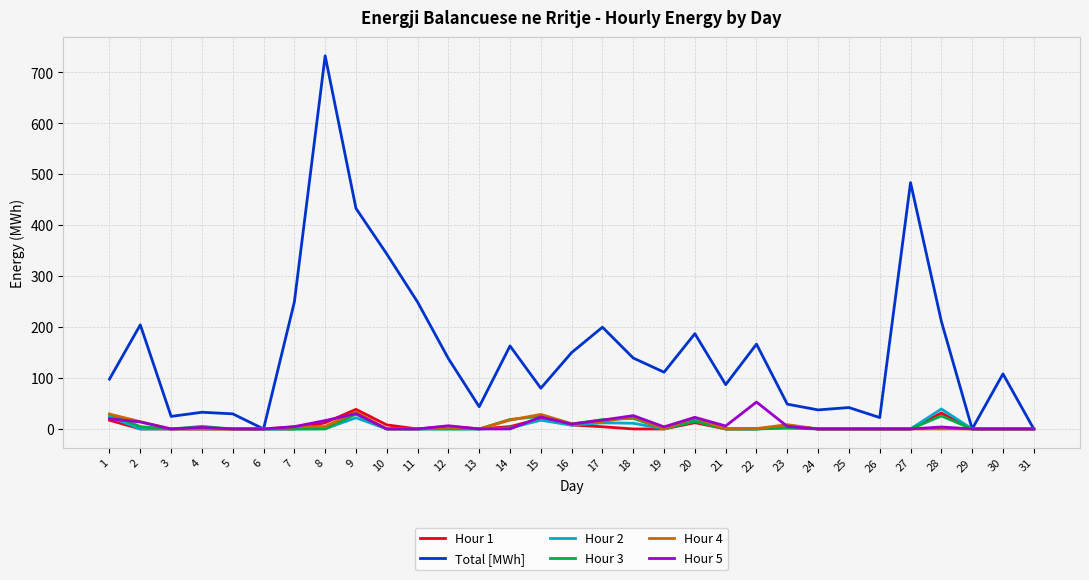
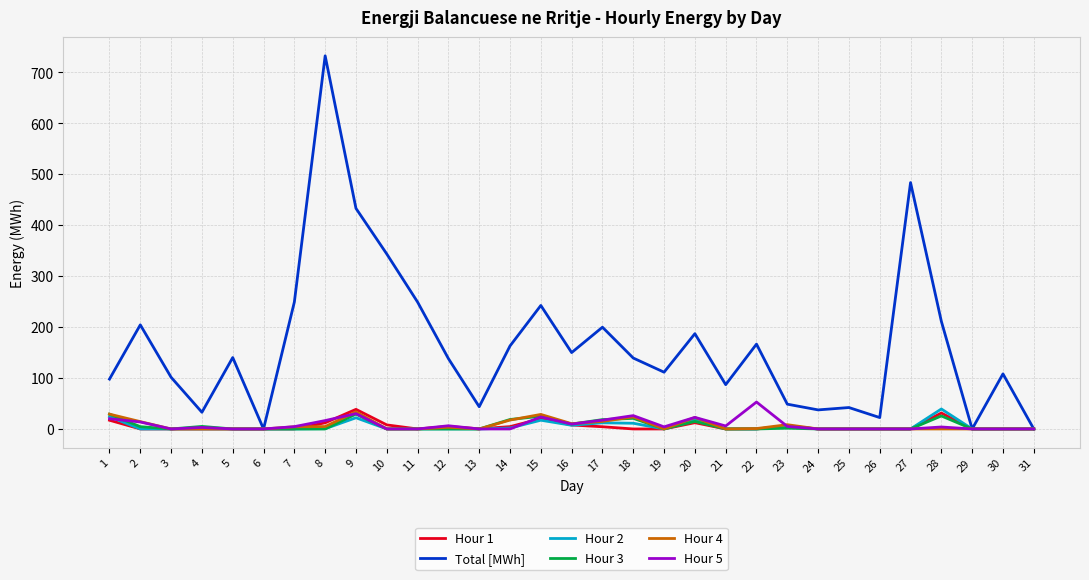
  {
    "Hour 1": {
      "10": 10,
      "17": 0,
      "18": 0,
      "28": 30
    },
    "Total [MWh]": {
      "1": 100,
      "2": 200,
-     "3": 20,
+     "3": 100,
      "4": 30,
-     "5": 30,
+     "5": 140,
      "7": 250,
      "8": 730,
      "9": 430,
      "10": 340,
      "11": 250,
      "12": 140,
      "13": 40,
      "14": 160,
-     "15": 80,
+     "15": 240,
      "16": 150,
      "17": 200,
      "18": 140,
      "19": 110,
      "20": 190,
      "21": 90,
      "22": 170,
      "23": 50,
      "24": 40,
      "25": 40,
      "26": 20,
      "27": 480,
      "28": 210,
      "30": 110
    },
    "Hour 2": {
      "9": 20,
      "18": 10,
      "28": 40
    },
    "Hour 3": {
      "28": 30
    },
    "Hour 5": {
      "21": 10,
      "22": 50
    }
  }
